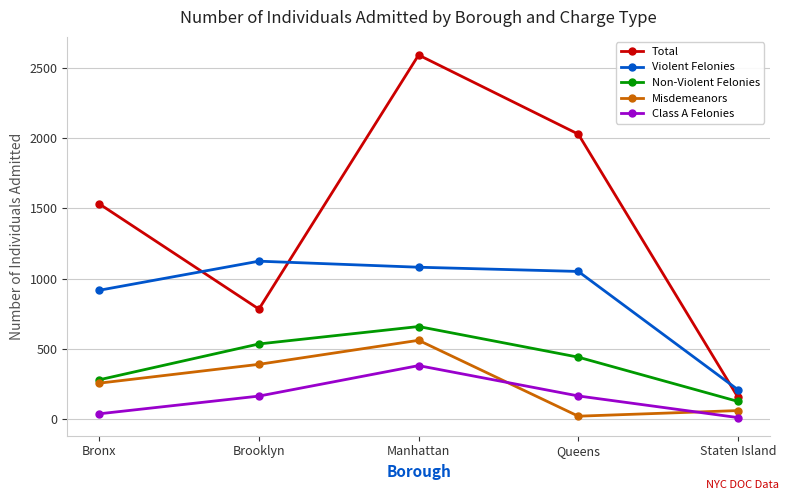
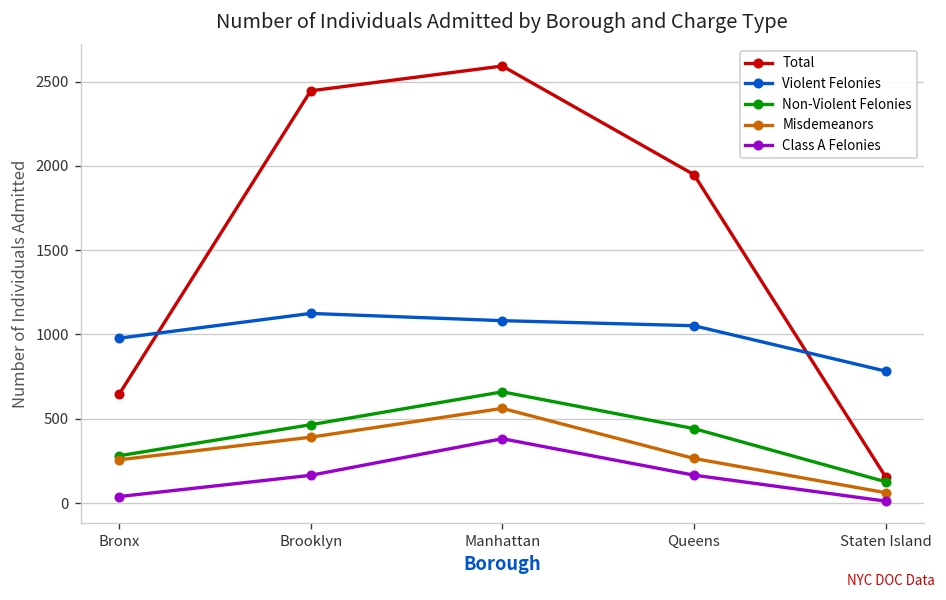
  {
    "Total": {
-     "Bronx": 1530,
-     "Brooklyn": 780,
+     "Bronx": 650,
+     "Brooklyn": 2450,
      "Manhattan": 2590,
-     "Queens": 2030,
+     "Queens": 1950,
      "Staten Island": 160
    },
    "Violent Felonies": {
-     "Bronx": 920,
+     "Bronx": 980,
      "Brooklyn": 1130,
      "Manhattan": 1080,
      "Queens": 1050,
-     "Staten Island": 210
+     "Staten Island": 780
    },
    "Non-Violent Felonies": {
      "Bronx": 280,
-     "Brooklyn": 540,
+     "Brooklyn": 470,
      "Manhattan": 660,
      "Queens": 440,
      "Staten Island": 130
    },
    "Misdemeanors": {
      "Bronx": 260,
      "Brooklyn": 390,
      "Manhattan": 560,
-     "Queens": 20,
+     "Queens": 270,
      "Staten Island": 60
    },
    "Class A Felonies": {
      "Bronx": 40,
      "Brooklyn": 170,
      "Manhattan": 380,
      "Queens": 170,
      "Staten Island": 10
    }
  }
